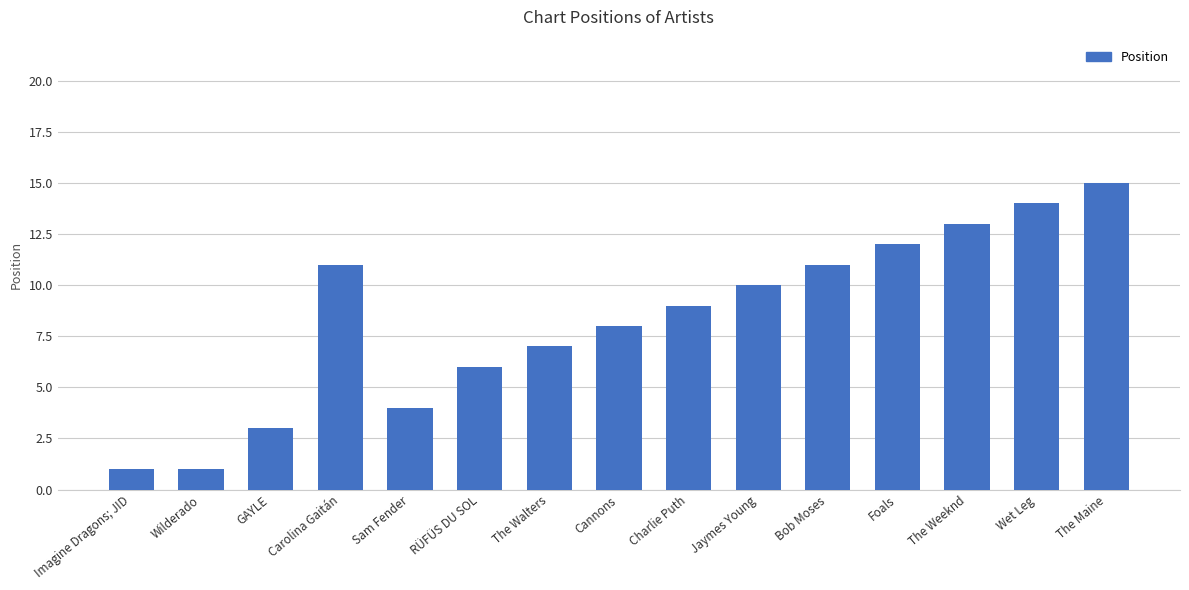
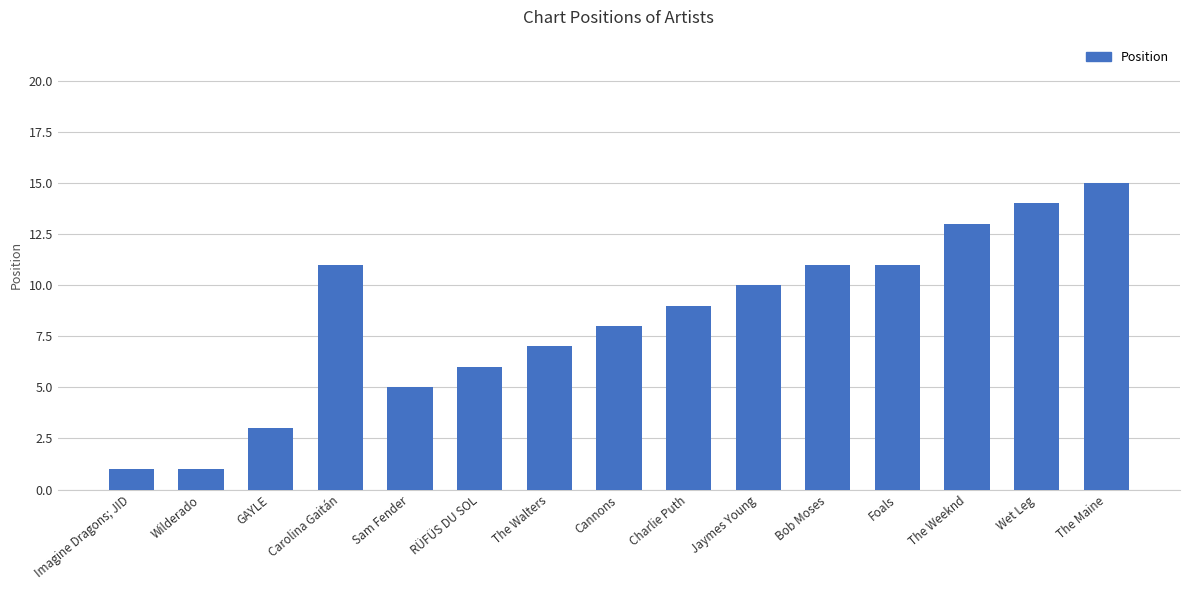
  {
    "Imagine Dragons; JID": 1,
    "Wilderado": 1,
    "GAYLE": 3,
    "Carolina Gaitán": 11,
-   "Sam Fender": 4,
+   "Sam Fender": 5,
    "RÜFÜS DU SOL": 6,
    "The Walters": 7,
    "Cannons": 8,
    "Charlie Puth": 9,
    "Jaymes Young": 10,
    "Bob Moses": 11,
-   "Foals": 12,
+   "Foals": 11,
    "The Weeknd": 13,
    "Wet Leg": 14,
    "The Maine": 15
  }
